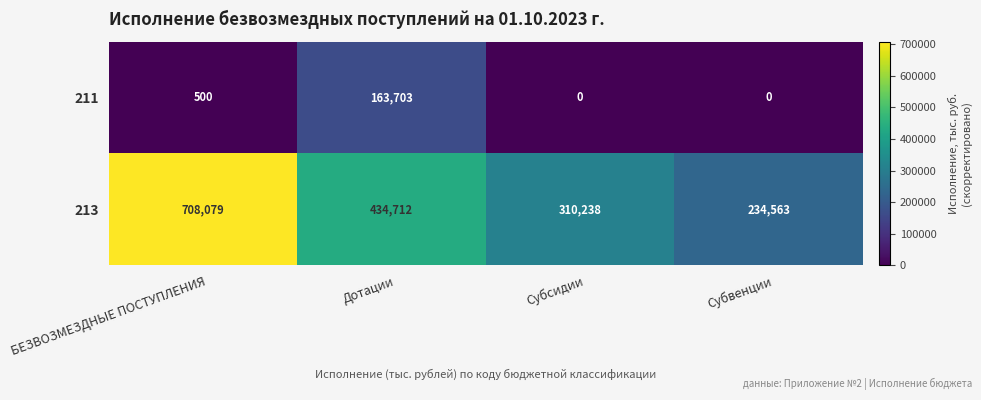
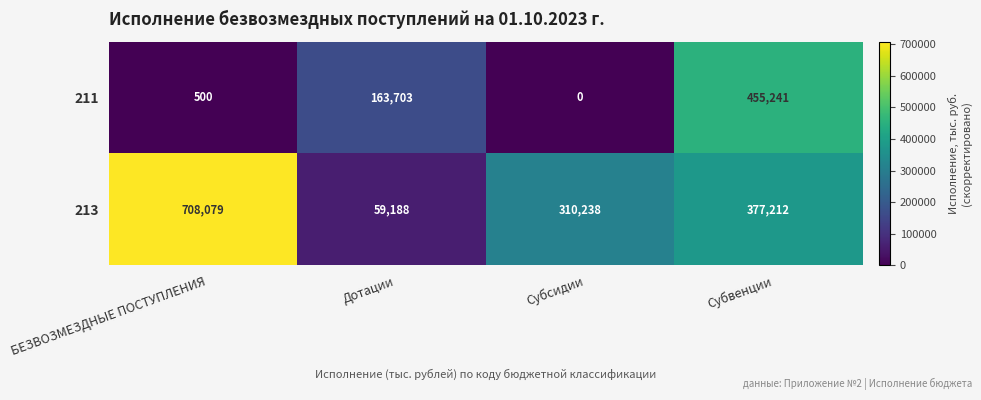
  {
    "211": {
      "БЕЗВОЗМЕЗДНЫЕ ПОСТУПЛЕНИЯ": "500",
      "Дотации": "163,703",
      "Субсидии": "0",
-     "Субвенции": "0"
+     "Субвенции": "455,241"
    },
    "213": {
      "БЕЗВОЗМЕЗДНЫЕ ПОСТУПЛЕНИЯ": "708,079",
-     "Дотации": "434,712",
+     "Дотации": "59,188",
      "Субсидии": "310,238",
-     "Субвенции": "234,563"
+     "Субвенции": "377,212"
    }
  }
